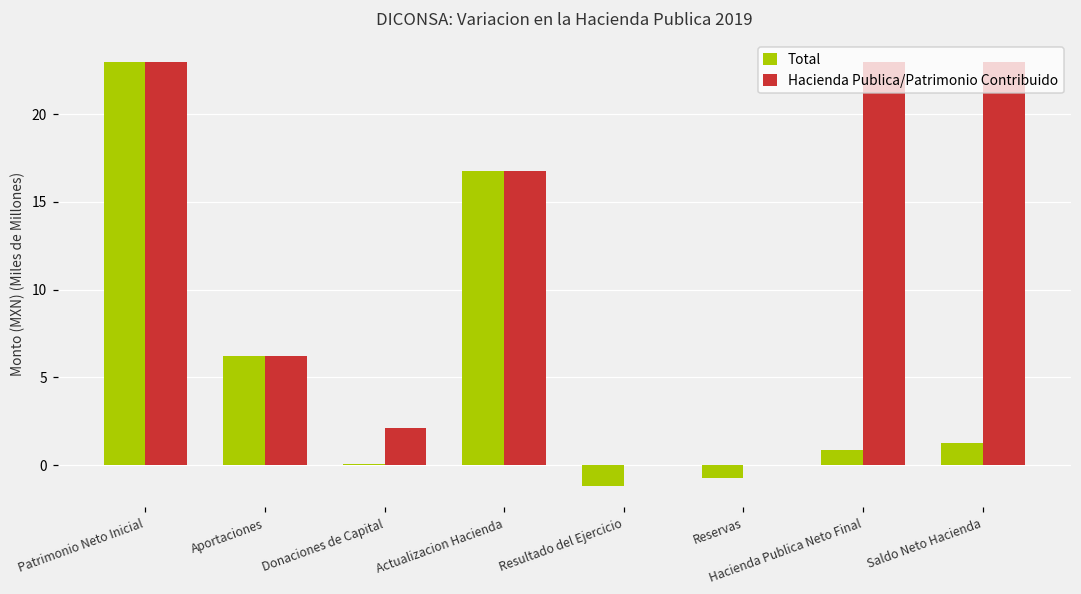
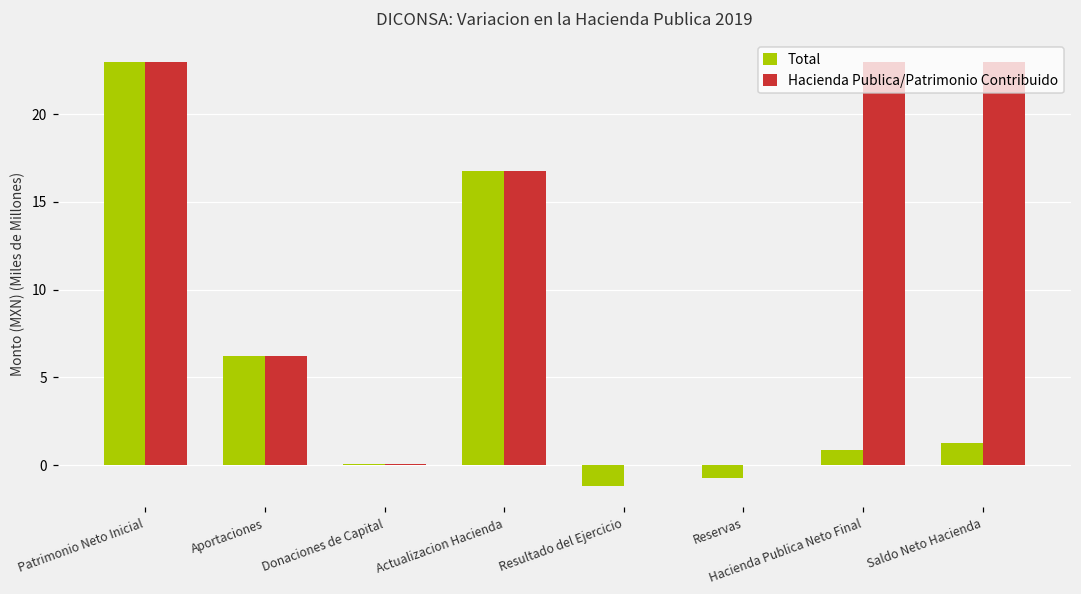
  {
    "Total": {
      "Patrimonio Neto Inicial": 23.0,
      "Aportaciones": 6.2,
      "Actualizacion Hacienda": 16.7,
      "Resultado del Ejercicio": -1.2,
      "Reservas": -0.8,
      "Hacienda Publica Neto Final": 0.9,
      "Saldo Neto Hacienda": 1.3
    },
    "Hacienda Publica/Patrimonio Contribuido": {
      "Patrimonio Neto Inicial": 23.0,
      "Aportaciones": 6.2,
-     "Donaciones de Capital": 2.1,
+     "Donaciones de Capital": 0.0,
      "Actualizacion Hacienda": 16.7,
      "Resultado del Ejercicio": 0.0,
      "Reservas": 0.0
    }
  }
